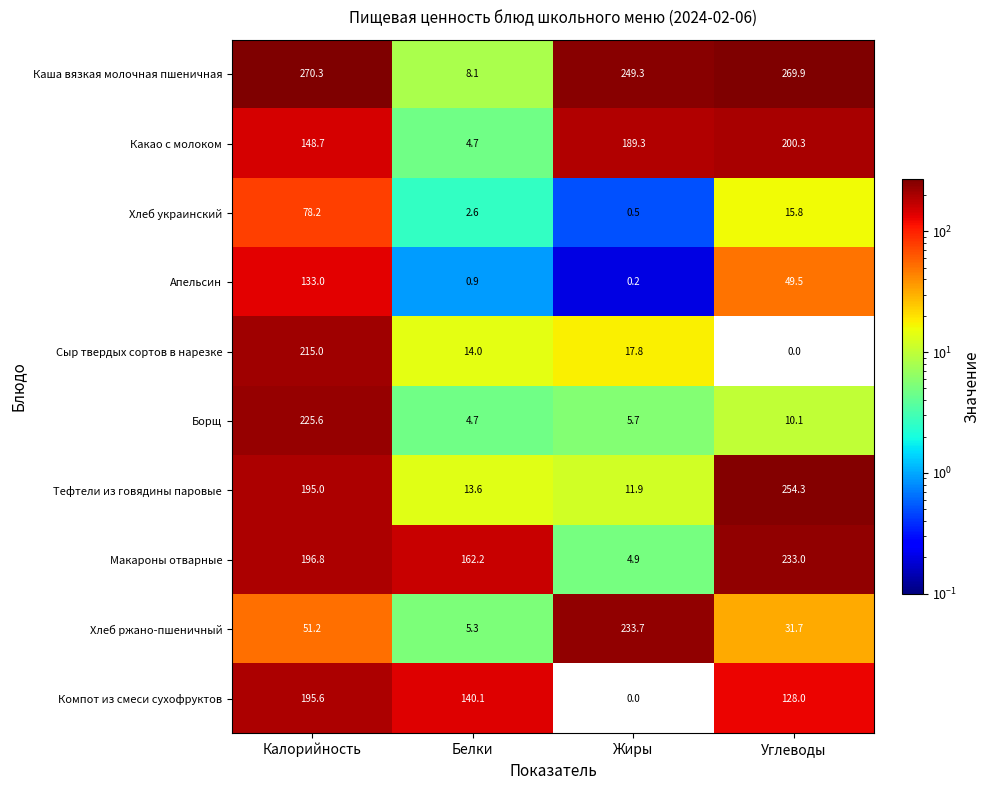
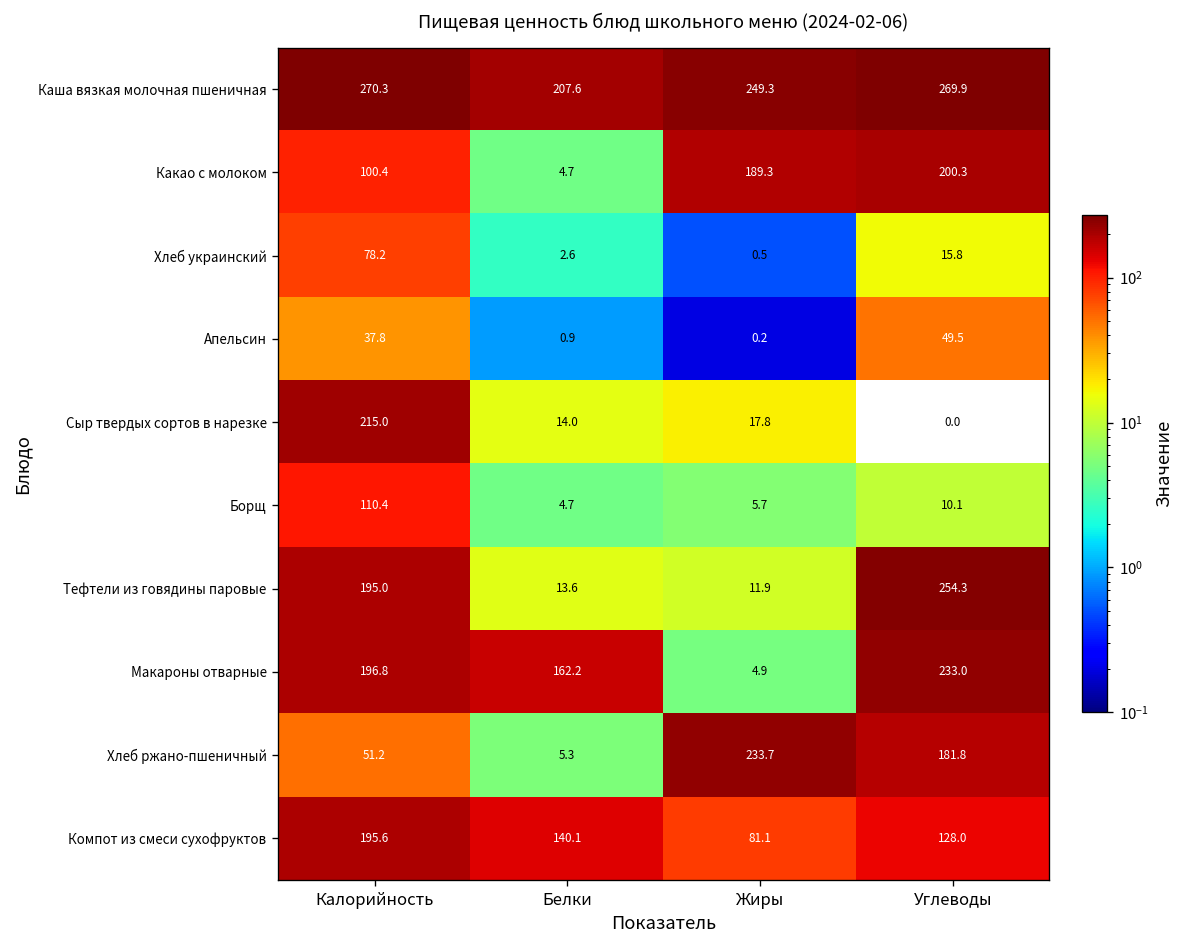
  {
    "Каша вязкая молочная пшеничная": {
      "Калорийность": 270.3,
-     "Белки": 8.1,
+     "Белки": 207.6,
      "Жиры": 249.3,
      "Углеводы": 269.9
    },
    "Какао с молоком": {
-     "Калорийность": 148.7,
+     "Калорийность": 100.4,
      "Белки": 4.7,
      "Жиры": 189.3,
      "Углеводы": 200.3
    },
    "Хлеб украинский": {
      "Калорийность": 78.2,
      "Белки": 2.6,
      "Жиры": 0.5,
      "Углеводы": 15.8
    },
    "Апельсин": {
-     "Калорийность": 133.0,
+     "Калорийность": 37.8,
      "Белки": 0.9,
      "Жиры": 0.2,
      "Углеводы": 49.5
    },
    "Сыр твердых сортов в нарезке": {
      "Калорийность": 215.0,
      "Белки": 14.0,
      "Жиры": 17.8,
      "Углеводы": 0.0
    },
    "Борщ": {
-     "Калорийность": 225.6,
+     "Калорийность": 110.4,
      "Белки": 4.7,
      "Жиры": 5.7,
      "Углеводы": 10.1
    },
    "Тефтели из говядины паровые": {
      "Калорийность": 195.0,
      "Белки": 13.6,
      "Жиры": 11.9,
      "Углеводы": 254.3
    },
    "Макароны отварные": {
      "Калорийность": 196.8,
      "Белки": 162.2,
      "Жиры": 4.9,
      "Углеводы": 233.0
    },
    "Хлеб ржано-пшеничный": {
      "Калорийность": 51.2,
      "Белки": 5.3,
      "Жиры": 233.7,
-     "Углеводы": 31.7
+     "Углеводы": 181.8
    },
    "Компот из смеси сухофруктов": {
      "Калорийность": 195.6,
      "Белки": 140.1,
-     "Жиры": 0.0,
+     "Жиры": 81.1,
      "Углеводы": 128.0
    }
  }
